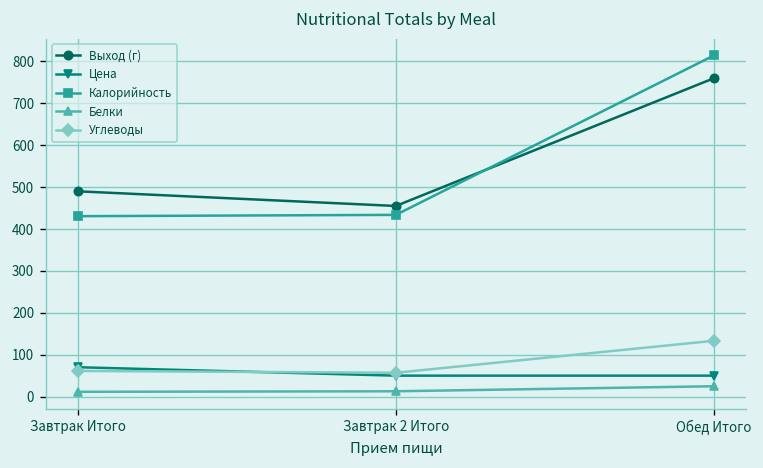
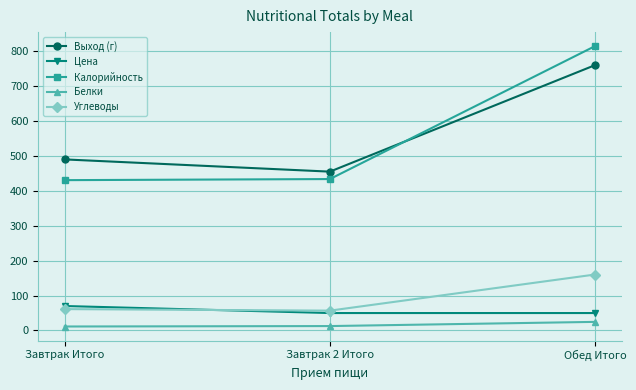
  {
    "Углеводы": {
      "Завтрак Итого": 60,
-     "Обед Итого": 130
+     "Обед Итого": 160
    }
  }
